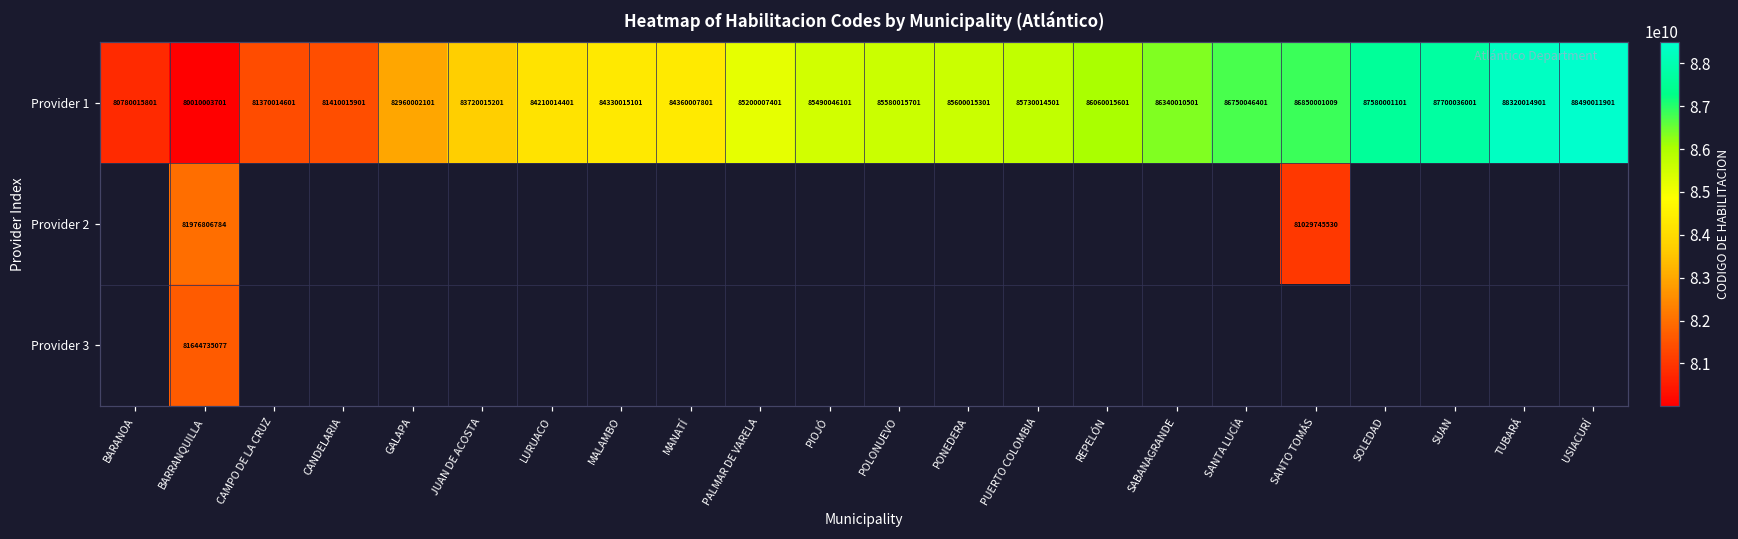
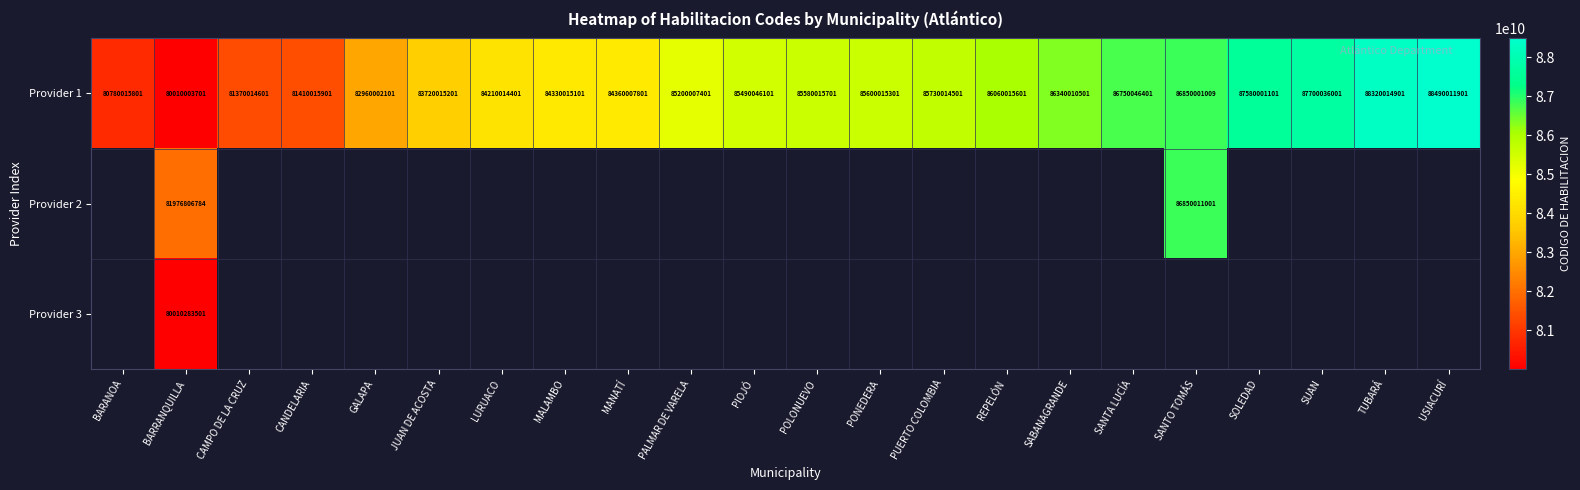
  {
    "Provider 1": {
      "BARANOA": 80780015801,
      "BARRANQUILLA": 80010003701,
      "CAMPO DE LA CRUZ": 81370014601,
      "CANDELARIA": 81410015901,
      "GALAPA": 82960002101,
      "JUAN DE ACOSTA": 83720015201,
      "LURUACO": 84210014401,
      "MALAMBO": 84330015101,
      "MANATÍ": 84360007801,
      "PALMAR DE VARELA": 85200007401,
      "PIOJÓ": 85490046101,
      "POLONUEVO": 85580015701,
      "PONEDERA": 85600015301,
      "PUERTO COLOMBIA": 85730014501,
      "REPELÓN": 86060015601,
      "SABANAGRANDE": 86340010501,
      "SANTA LUCÍA": 86750046401,
      "SANTO TOMÁS": 86850001009,
      "SOLEDAD": 87580001101,
      "SUAN": 87700036001,
      "USIACURÍ": 88490011901
    },
    "Provider 2": {
      "BARRANQUILLA": 81976806784,
-     "SANTO TOMÁS": 81029745530
+     "SANTO TOMÁS": 86850011001
    },
    "Provider 3": {
-     "BARRANQUILLA": 81644735077
+     "BARRANQUILLA": 80010283501
    }
  }
